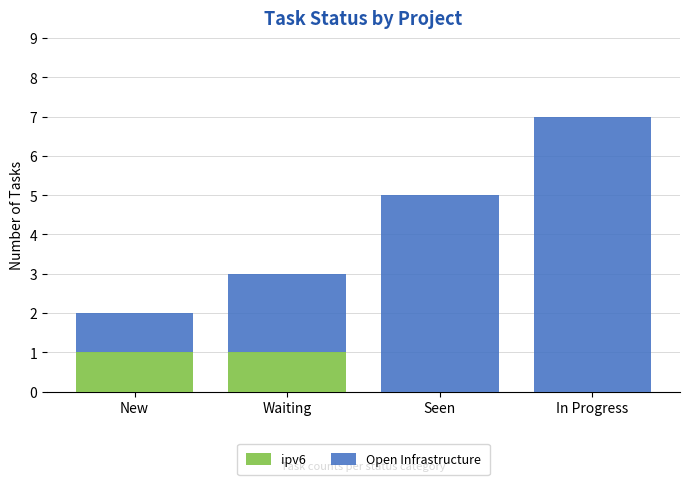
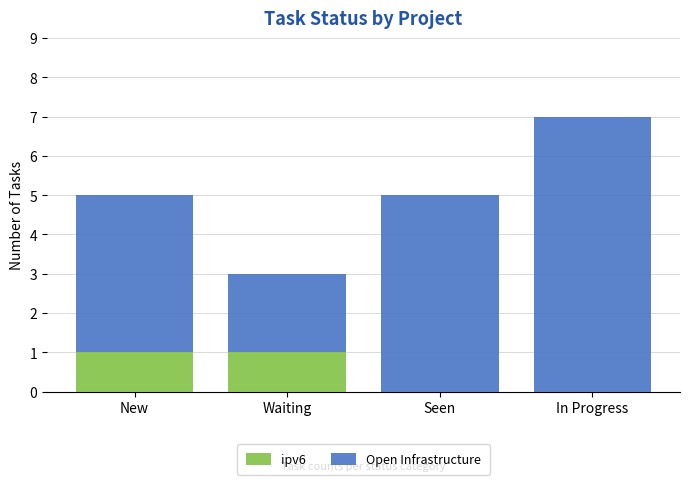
  {
    "ipv6": {
      "New": 1,
      "Waiting": 1,
      "Seen": 0,
      "In Progress": 0
    },
    "Open Infrastructure": {
-     "New": 1,
+     "New": 4,
      "Waiting": 2,
      "Seen": 5,
      "In Progress": 7
    }
  }
